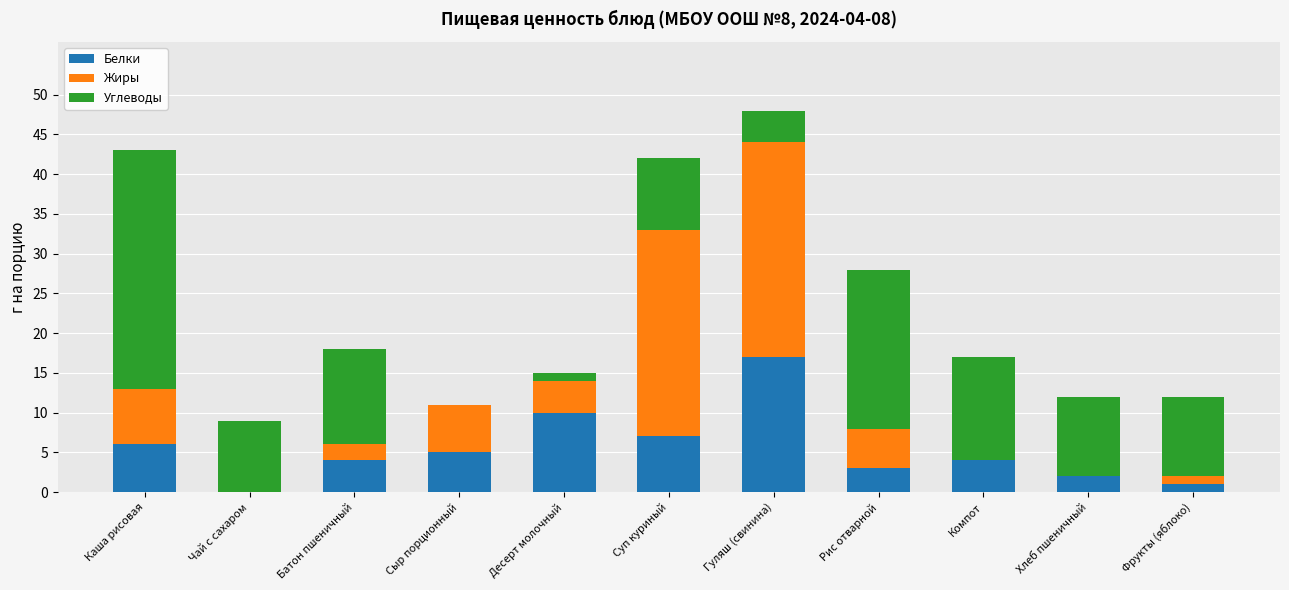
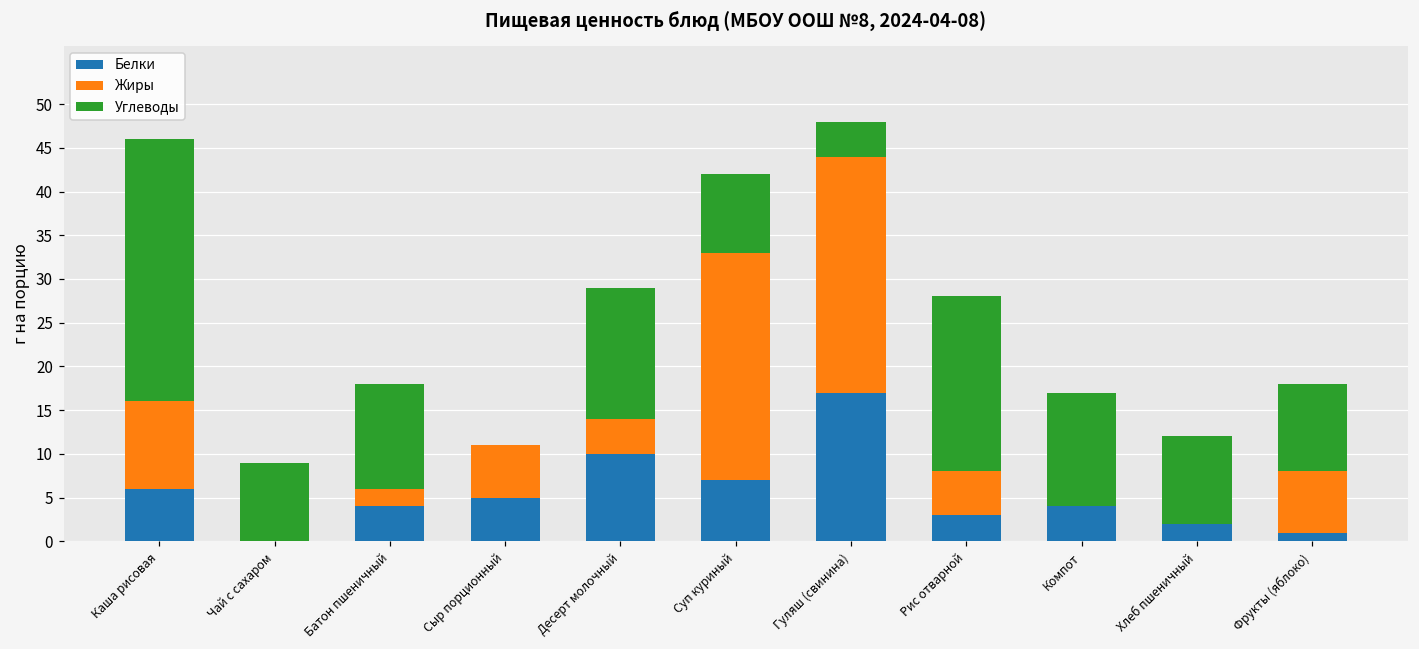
  {
    "Белки": {
      "Каша рисовая": 6,
      "Чай с сахаром": 0,
      "Батон пшеничный": 4,
      "Сыр порционный": 5,
      "Десерт молочный": 10,
      "Суп куриный": 7,
      "Гуляш (свинина)": 17,
      "Рис отварной": 3,
      "Компот": 4,
      "Хлеб пшеничный": 2,
      "Фрукты (яблоко)": 1
    },
    "Жиры": {
-     "Каша рисовая": 7,
+     "Каша рисовая": 10,
      "Чай с сахаром": 0,
      "Батон пшеничный": 2,
      "Сыр порционный": 6,
      "Десерт молочный": 4,
      "Суп куриный": 26,
      "Гуляш (свинина)": 27,
      "Рис отварной": 5,
      "Компот": 0,
      "Хлеб пшеничный": 0,
-     "Фрукты (яблоко)": 1
+     "Фрукты (яблоко)": 7
    },
    "Углеводы": {
      "Каша рисовая": 30,
      "Чай с сахаром": 9,
      "Батон пшеничный": 12,
      "Сыр порционный": 0,
-     "Десерт молочный": 1,
+     "Десерт молочный": 15,
      "Суп куриный": 9,
      "Гуляш (свинина)": 4,
      "Рис отварной": 20,
      "Компот": 13,
      "Хлеб пшеничный": 10,
      "Фрукты (яблоко)": 10
    }
  }
